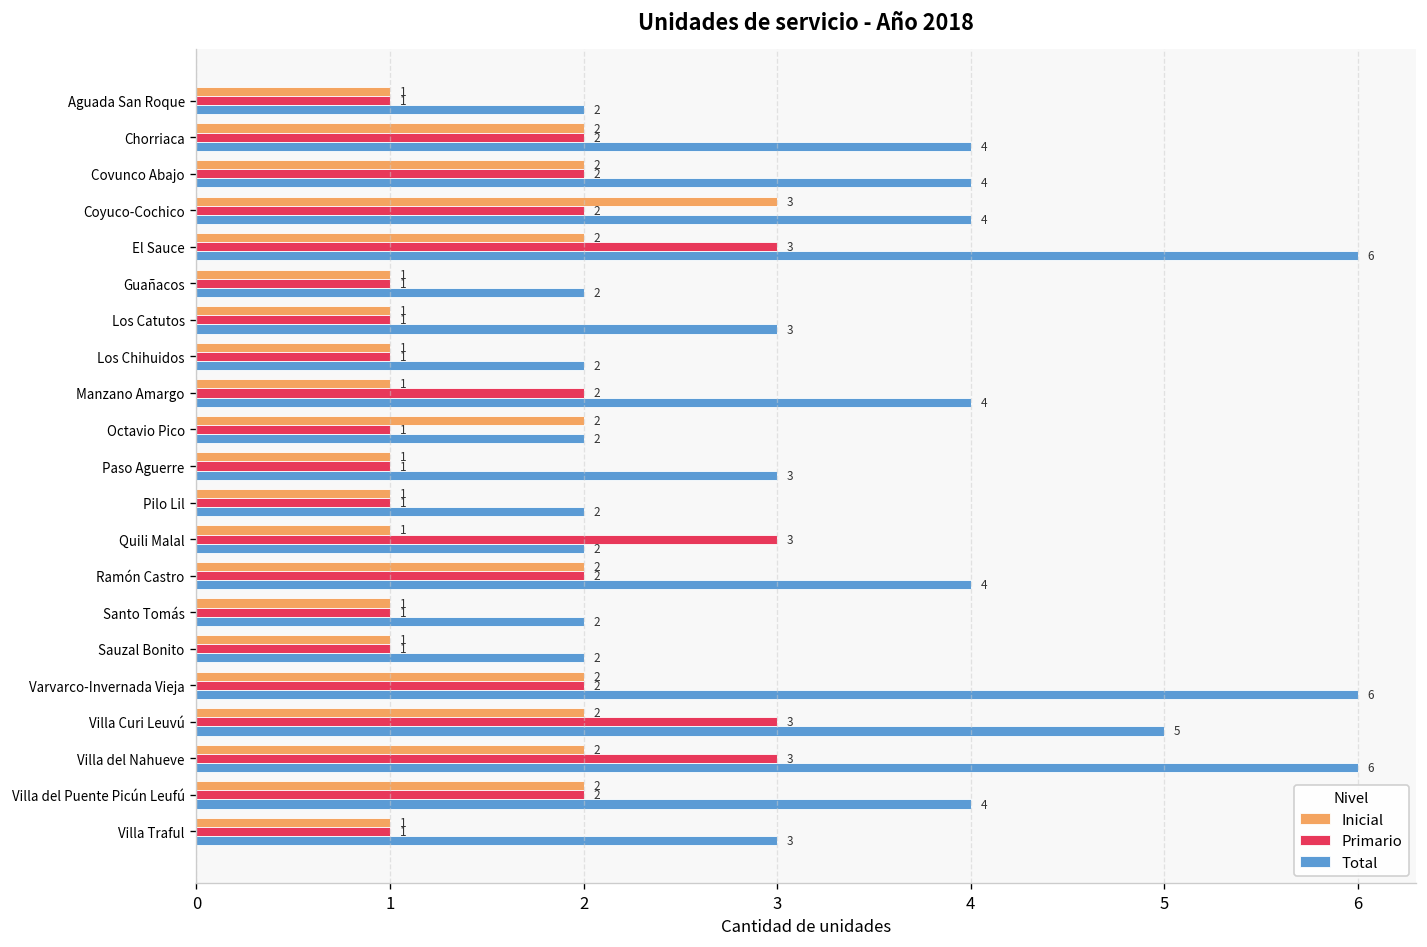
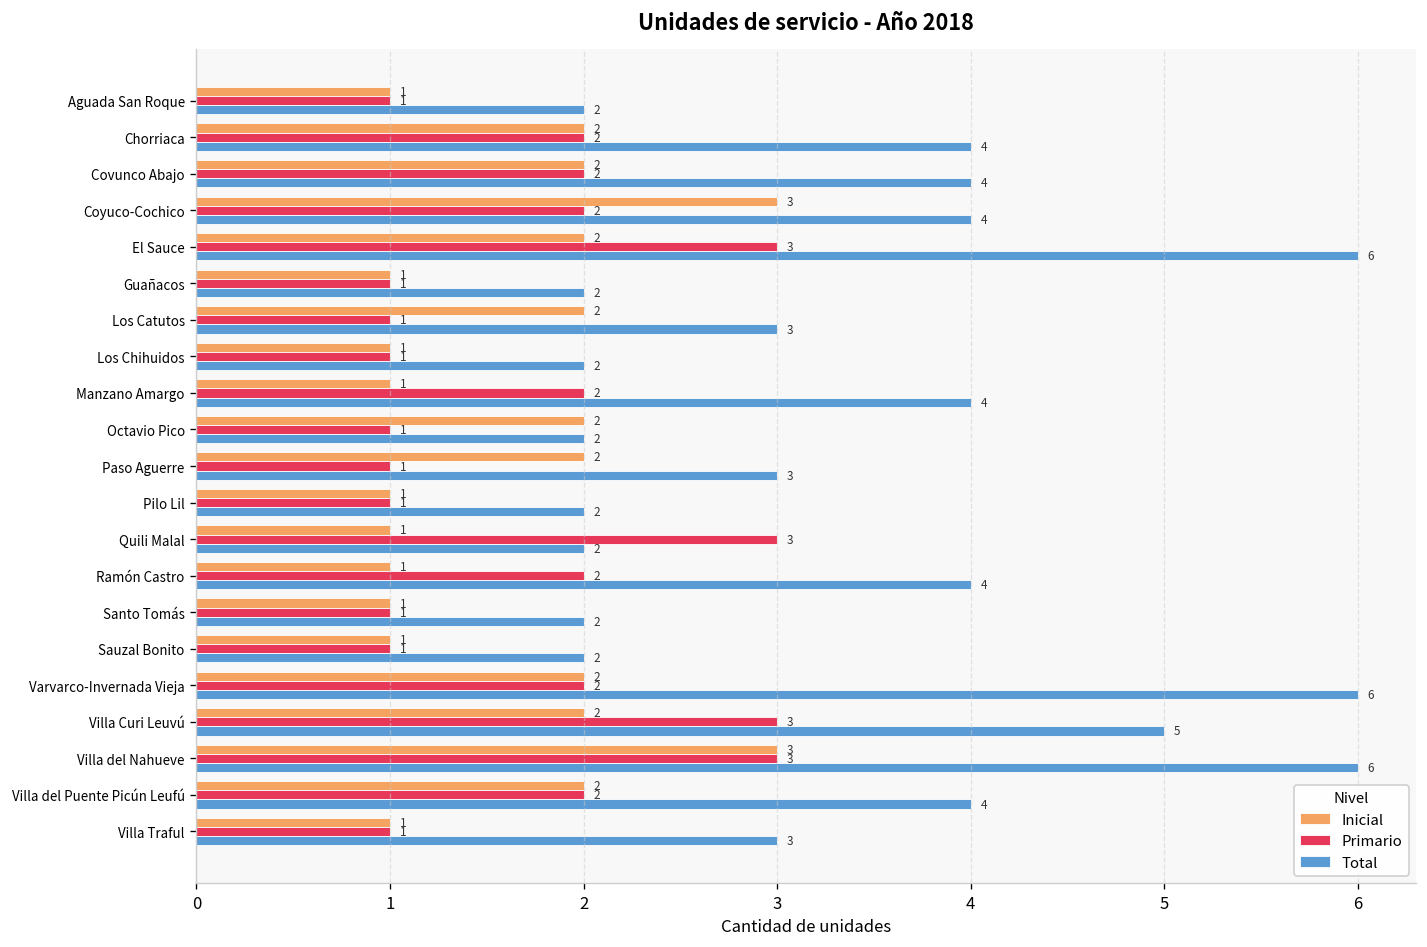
  {
    "Inicial": {
      "Coyuco-Cochico": 3,
      "El Sauce": 2,
-     "Los Catutos": 1,
+     "Los Catutos": 2,
      "Manzano Amargo": 1,
      "Octavio Pico": 2,
-     "Paso Aguerre": 1,
+     "Paso Aguerre": 2,
      "Quili Malal": 1,
-     "Ramón Castro": 2,
+     "Ramón Castro": 1,
      "Villa Curi Leuvú": 2,
-     "Villa del Nahueve": 2
+     "Villa del Nahueve": 3
    },
    "Primario": {
      "Coyuco-Cochico": 2,
      "El Sauce": 3,
      "Manzano Amargo": 2,
      "Octavio Pico": 1,
      "Quili Malal": 3,
      "Villa Curi Leuvú": 3,
      "Villa del Nahueve": 3
    },
    "Total": {
      "Aguada San Roque": 2,
      "Chorriaca": 4,
      "Covunco Abajo": 4,
      "Coyuco-Cochico": 4,
      "El Sauce": 6,
      "Guañacos": 2,
      "Los Catutos": 3,
      "Los Chihuidos": 2,
      "Manzano Amargo": 4,
      "Octavio Pico": 2,
      "Paso Aguerre": 3,
      "Pilo Lil": 2,
      "Quili Malal": 2,
      "Ramón Castro": 4,
      "Santo Tomás": 2,
      "Sauzal Bonito": 2,
      "Varvarco-Invernada Vieja": 6,
      "Villa Curi Leuvú": 5,
      "Villa del Nahueve": 6,
      "Villa del Puente Picún Leufú": 4,
      "Villa Traful": 3
    }
  }
